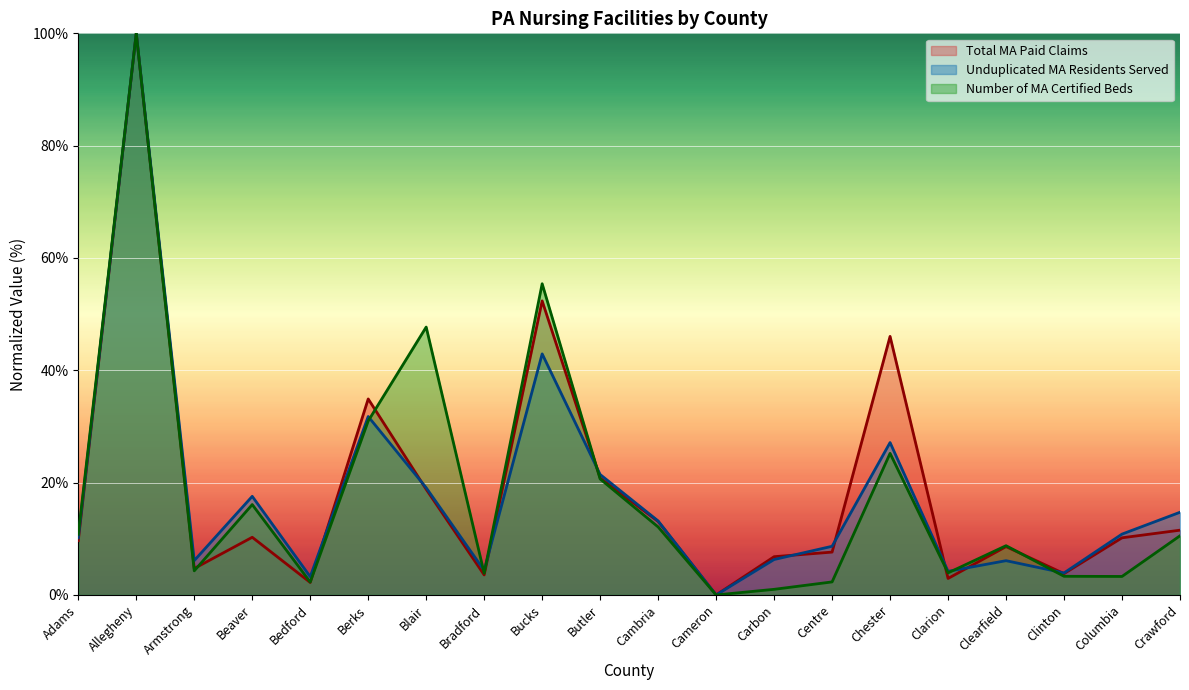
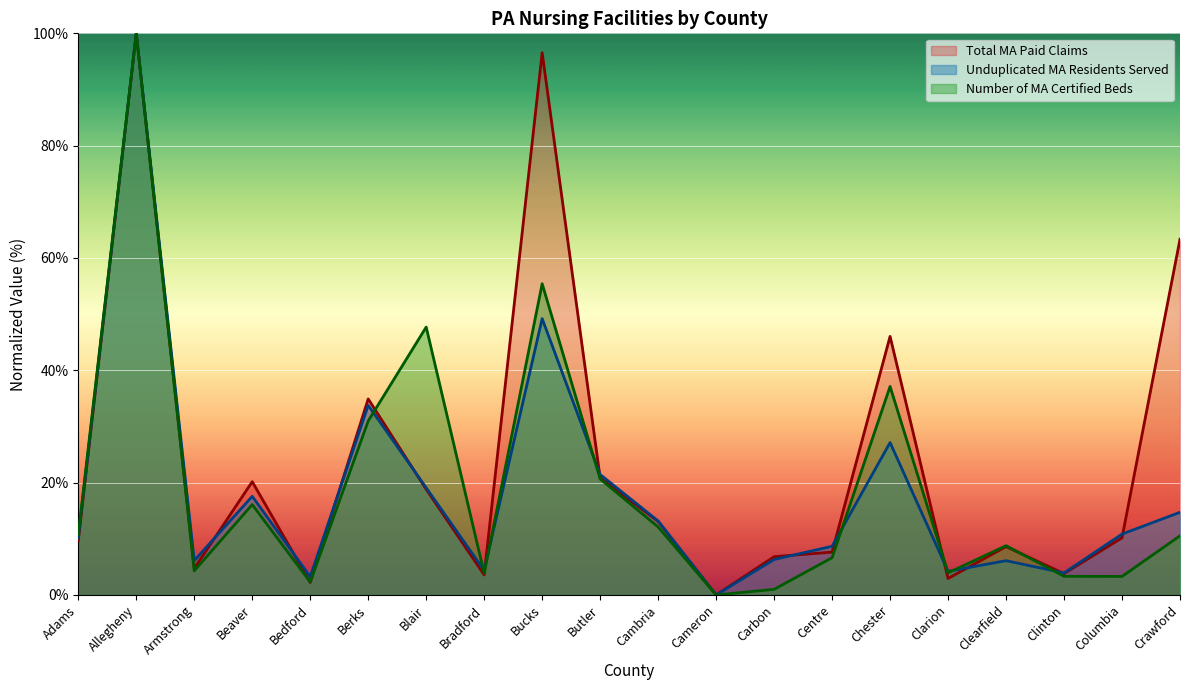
  {
    "Total MA Paid Claims": {
      "Adams": "10%",
-     "Beaver": "10%",
+     "Beaver": "20%",
      "Berks": "35%",
-     "Bucks": "52%",
+     "Bucks": "97%",
      "Carbon": "7%",
      "Centre": "8%",
      "Chester": "46%",
      "Clarion": "3%",
      "Columbia": "10%",
-     "Crawford": "12%"
+     "Crawford": "63%"
    },
    "Unduplicated MA Residents Served": {
      "Adams": "10%",
      "Armstrong": "6%",
      "Beaver": "18%",
      "Bedford": "3%",
-     "Berks": "32%",
+     "Berks": "34%",
      "Bradford": "4%",
-     "Bucks": "43%",
+     "Bucks": "49%",
      "Butler": "21%",
      "Carbon": "6%",
      "Centre": "9%",
      "Chester": "27%",
      "Clearfield": "6%",
      "Columbia": "11%",
      "Crawford": "15%"
    },
    "Number of MA Certified Beds": {
      "Adams": "11%",
      "Beaver": "16%",
      "Berks": "31%",
      "Blair": "48%",
      "Bucks": "55%",
      "Cambria": "12%",
      "Carbon": "1%",
-     "Centre": "2%",
-     "Chester": "25%",
+     "Centre": "7%",
+     "Chester": "37%",
      "Clinton": "3%",
      "Columbia": "3%",
      "Crawford": "11%"
    }
  }
